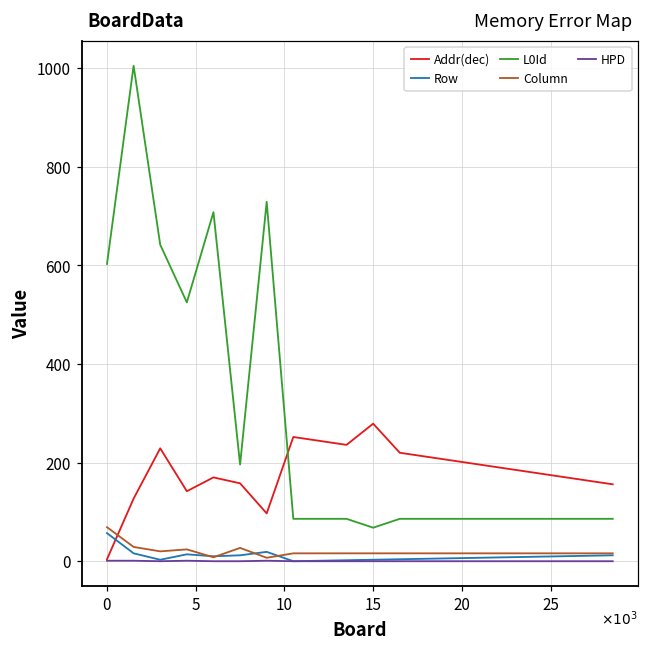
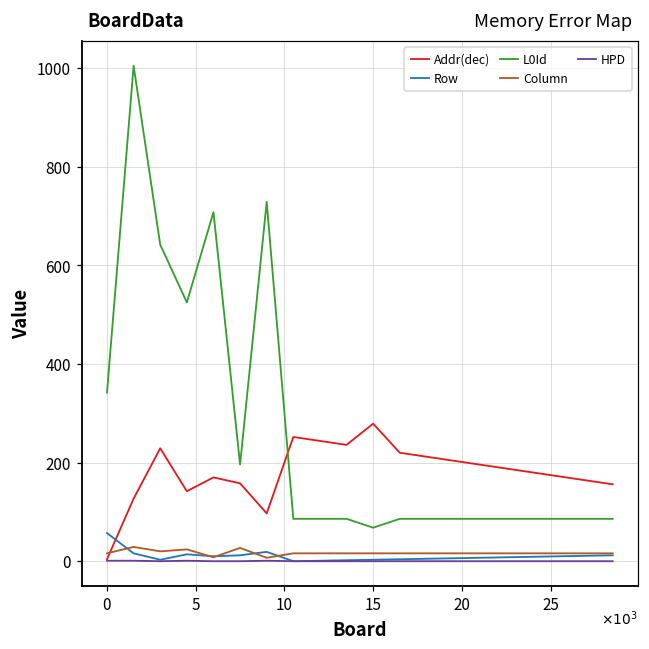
  {
    "Addr(dec)": {
      "15": 280
    },
    "Row": {
      "0": 60
    },
    "L0Id": {
-     "0": 600,
+     "0": 340,
      "15": 70
    },
    "Column": {
-     "0": 70,
+     "0": 20,
      "15": 20
    }
  }
